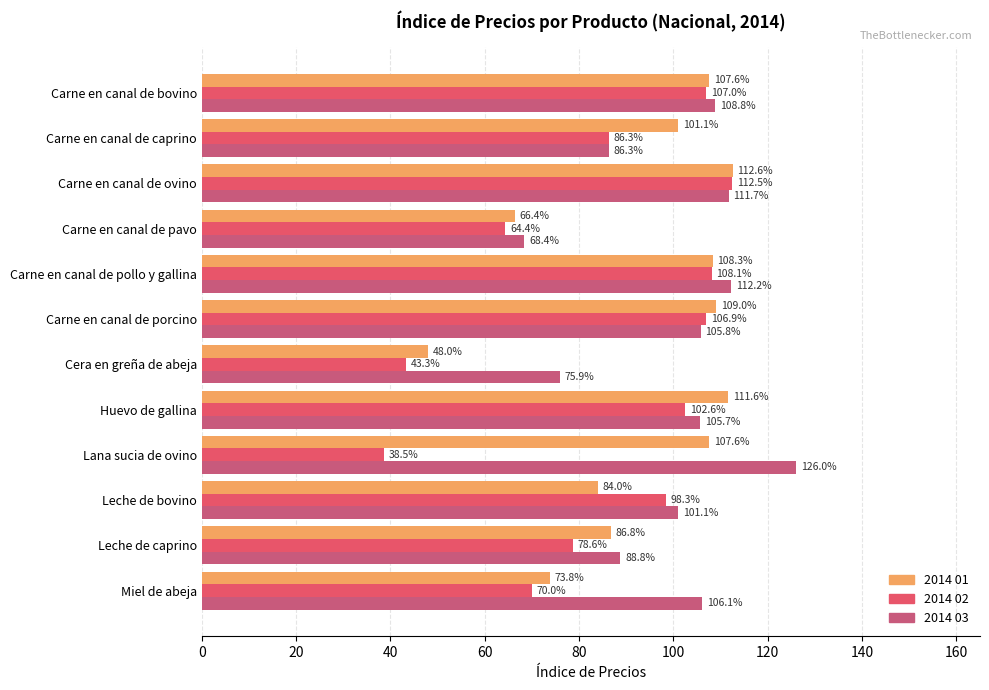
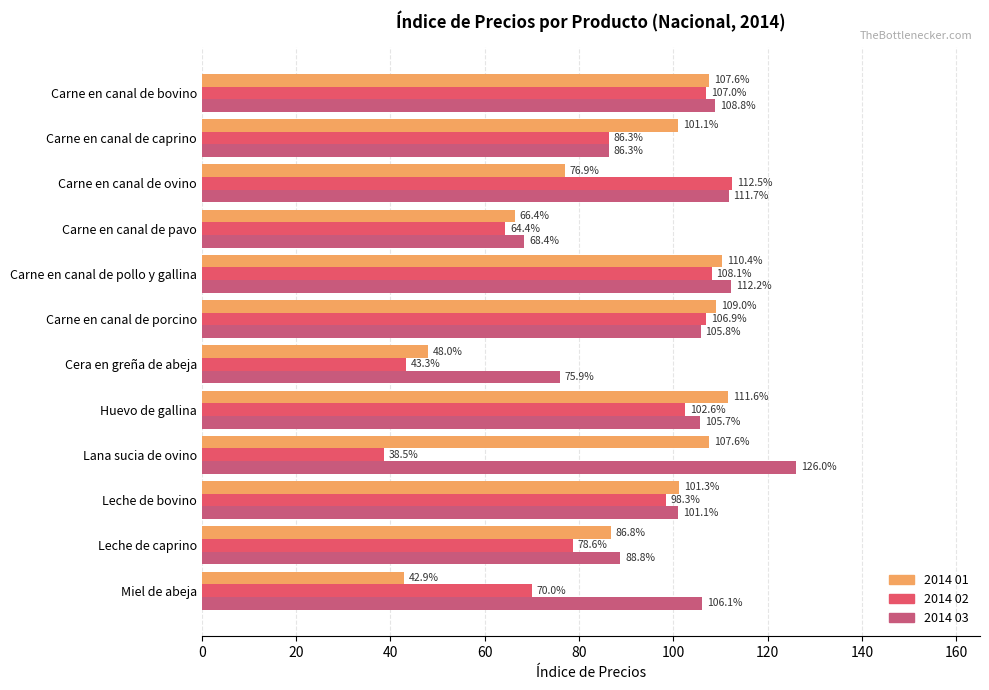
  {
    "2014 01": {
      "Carne en canal de bovino": "107.6%",
      "Carne en canal de caprino": "101.1%",
-     "Carne en canal de ovino": "112.6%",
+     "Carne en canal de ovino": "76.9%",
      "Carne en canal de pavo": "66.4%",
-     "Carne en canal de pollo y gallina": "108.3%",
+     "Carne en canal de pollo y gallina": "110.4%",
      "Carne en canal de porcino": "109.0%",
      "Cera en greña de abeja": "48.0%",
      "Huevo de gallina": "111.6%",
      "Lana sucia de ovino": "107.6%",
-     "Leche de bovino": "84.0%",
+     "Leche de bovino": "101.3%",
      "Leche de caprino": "86.8%",
-     "Miel de abeja": "73.8%"
+     "Miel de abeja": "42.9%"
    }
  }
